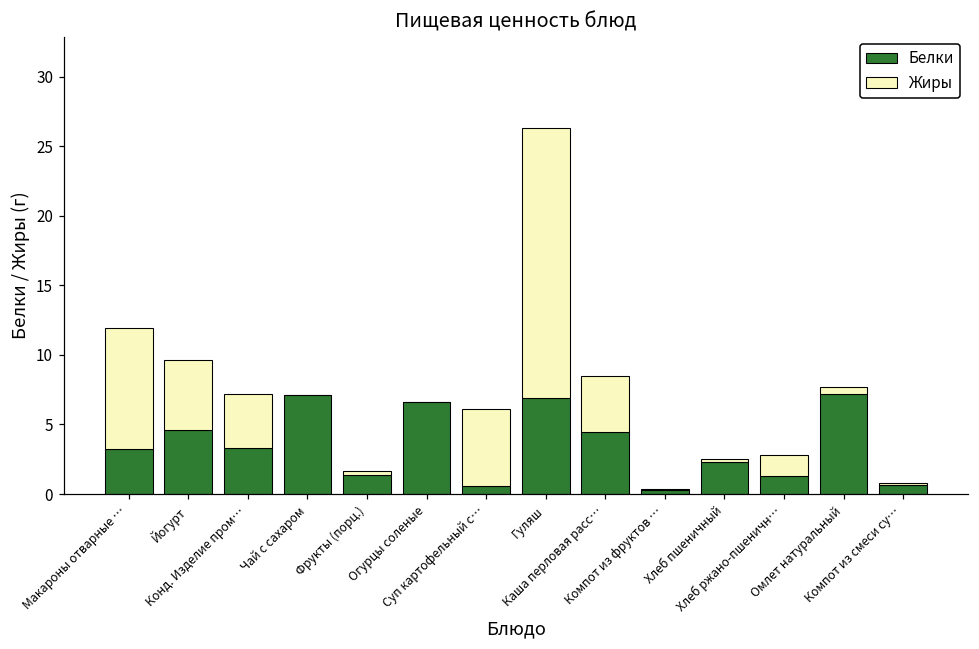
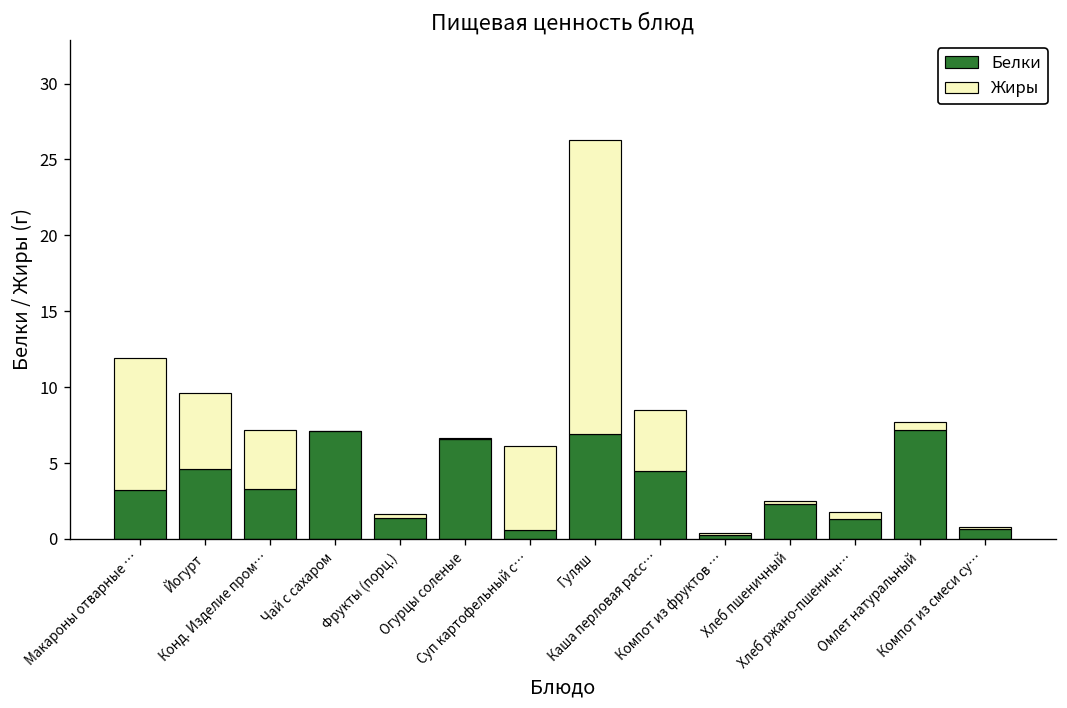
  {
    "Белки": {
      "Макароны отварные …": 3.2,
      "Йогурт": 4.6,
      "Конд. Изделие пром…": 3.3,
      "Чай с сахаром": 7.1,
      "Фрукты (порц.)": 1.4,
      "Огурцы соленые": 6.6,
      "Суп картофельный с…": 0.6,
      "Гуляш": 6.9,
      "Каша перловая расс…": 4.5,
      "Компот из фруктов …": 0.3,
      "Хлеб пшеничный": 2.3,
      "Хлеб ржано-пшеничн…": 1.3,
      "Омлет натуральный": 7.2,
      "Компот из смеси су…": 0.7
    },
    "Жиры": {
      "Макароны отварные …": 8.7,
      "Йогурт": 5.0,
      "Конд. Изделие пром…": 3.9,
      "Фрукты (порц.)": 0.2,
      "Суп картофельный с…": 5.5,
      "Гуляш": 19.4,
      "Каша перловая расс…": 4.1,
      "Хлеб пшеничный": 0.2,
-     "Хлеб ржано-пшеничн…": 1.5,
+     "Хлеб ржано-пшеничн…": 0.5,
      "Омлет натуральный": 0.5
    }
  }
